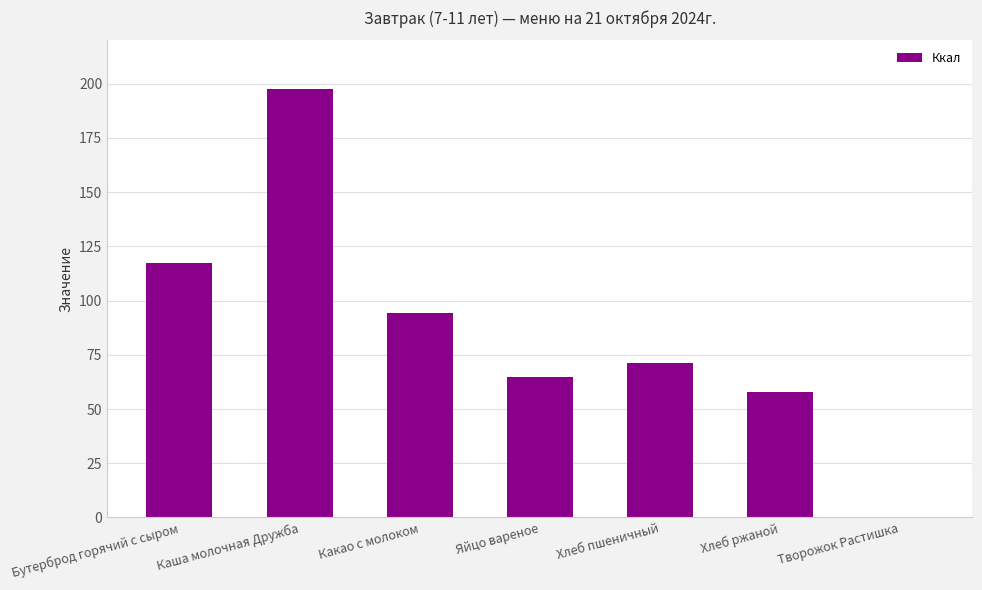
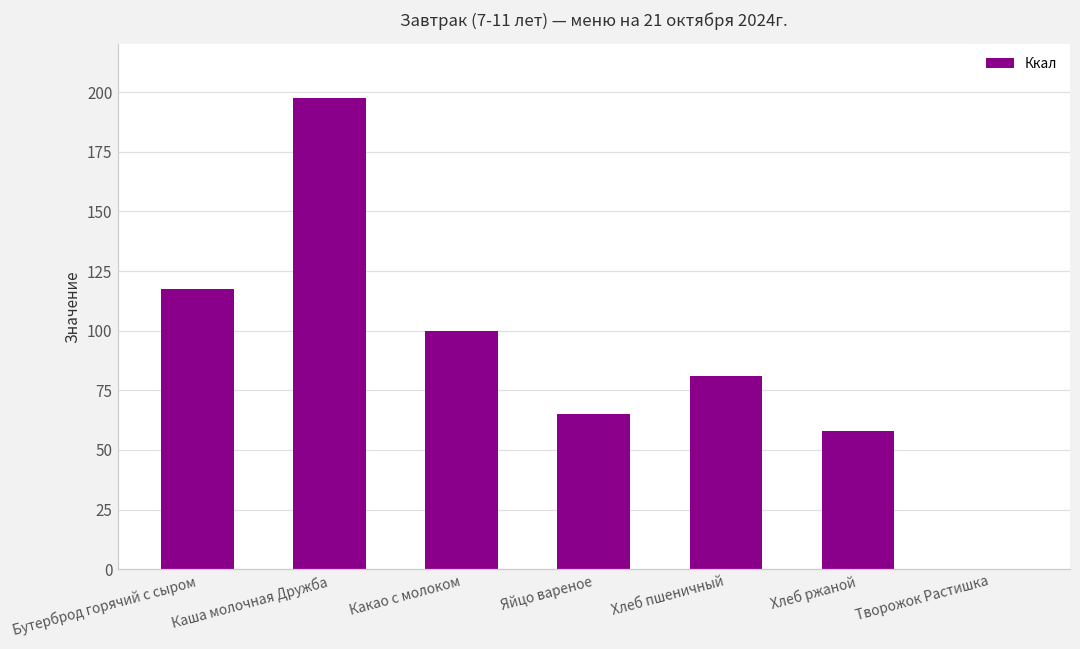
  {
    "Бутерброд горячий с сыром": 117,
    "Каша молочная Дружба": 197,
-   "Какао с молоком": 94,
+   "Какао с молоком": 100,
    "Яйцо вареное": 65,
-   "Хлеб пшеничный": 71,
+   "Хлеб пшеничный": 81,
    "Хлеб ржаной": 58,
    "Творожок Растишка": 0
  }
